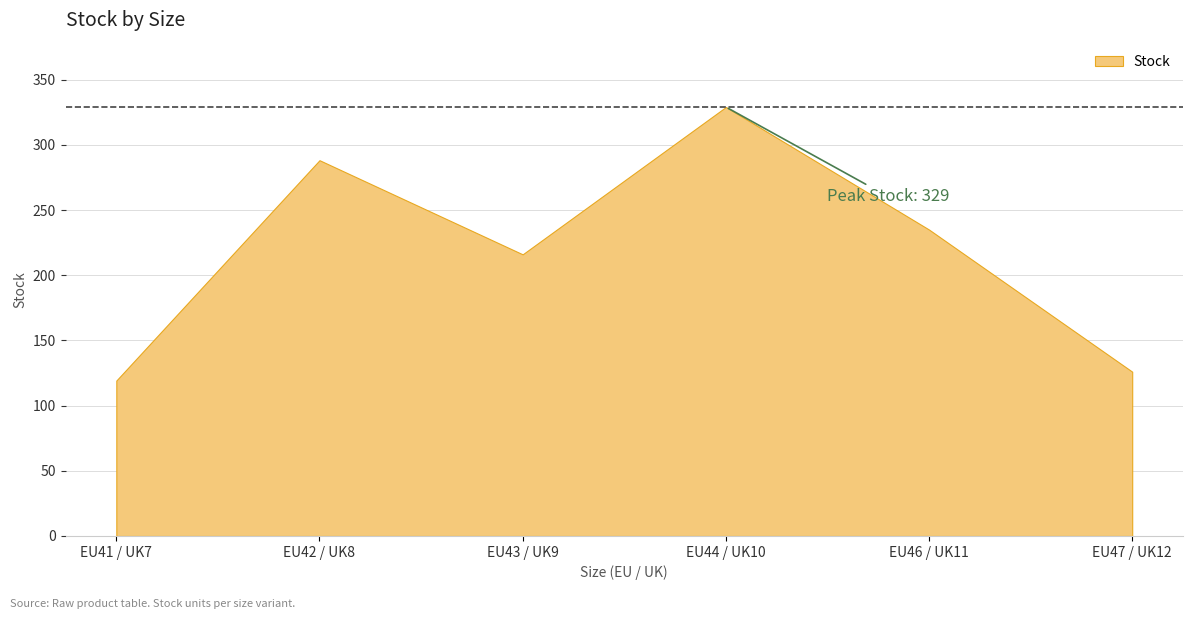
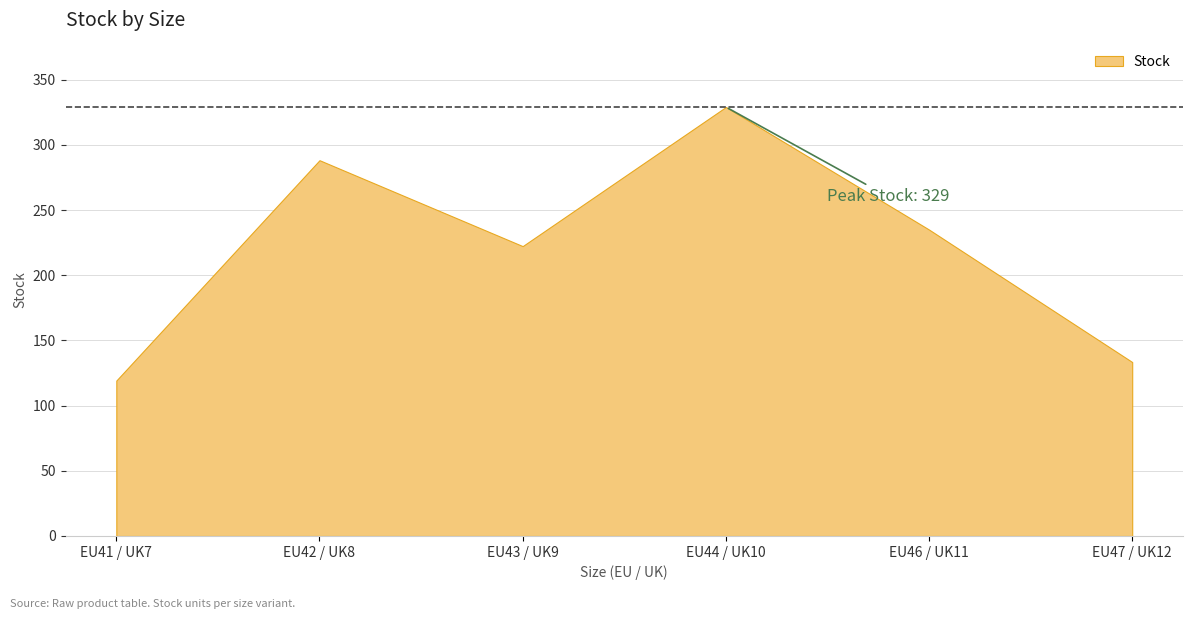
  {
    "EU41 / UK7": 119,
    "EU42 / UK8": 288,
-   "EU43 / UK9": 216,
+   "EU43 / UK9": 222,
    "EU46 / UK11": 235,
-   "EU47 / UK12": 126
+   "EU47 / UK12": 133
  }
